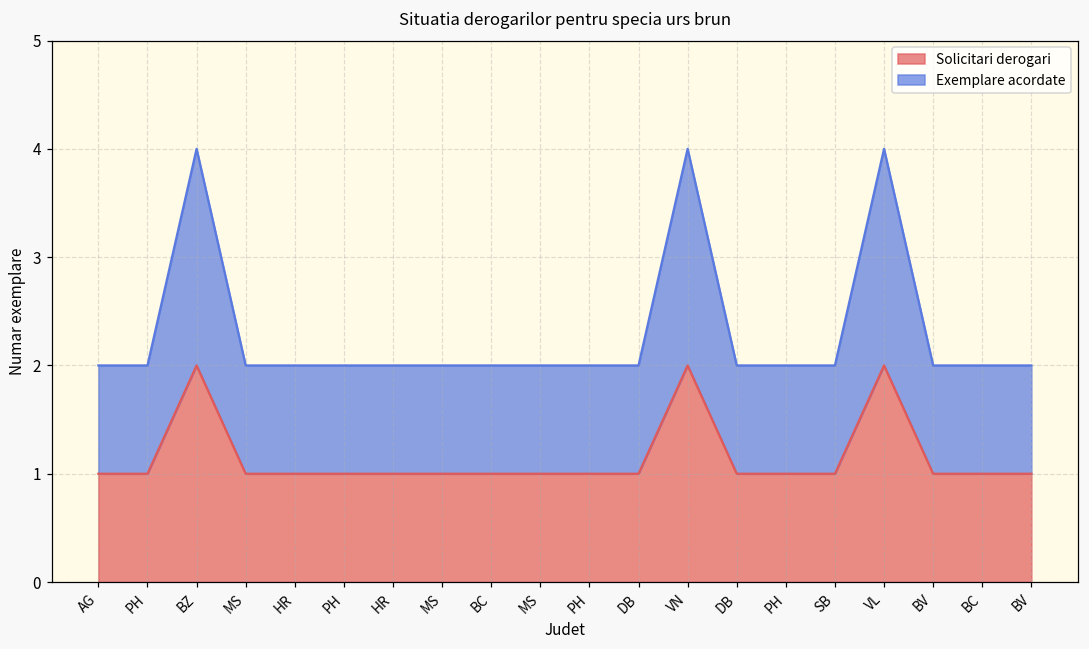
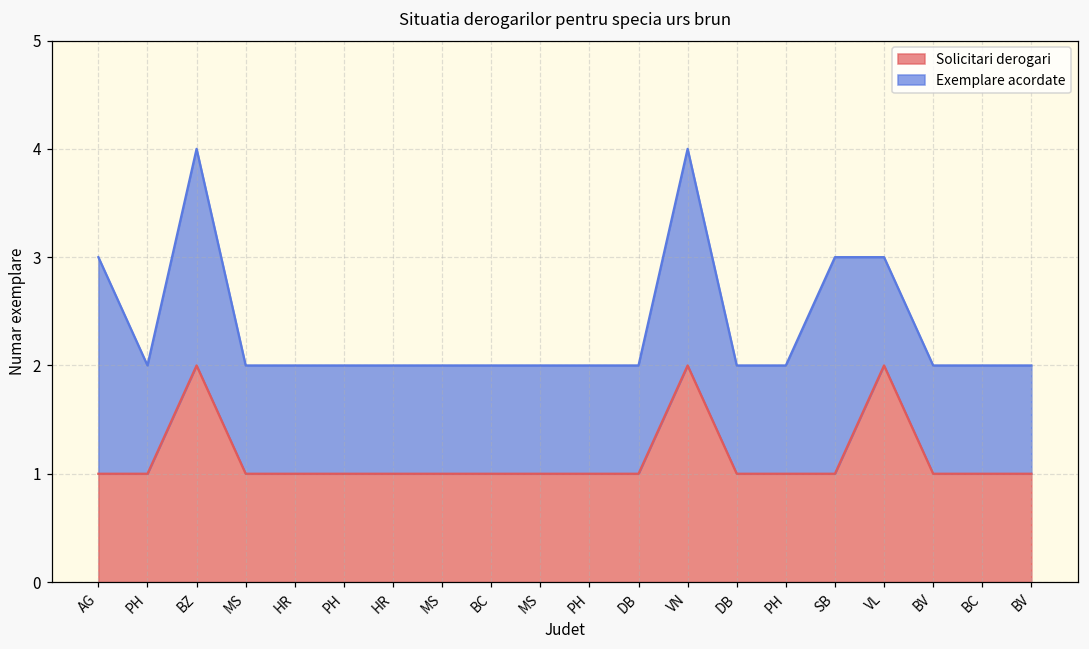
  {
    "Solicitari derogari": {
      "AG": 1,
      "BZ": 2,
      "VN": 2,
      "SB": 1,
      "VL": 2
    },
    "Exemplare acordate": {
-     "AG": 1,
+     "AG": 2,
      "BZ": 2,
      "VN": 2,
-     "SB": 1,
-     "VL": 2
+     "SB": 2,
+     "VL": 1
    }
  }
